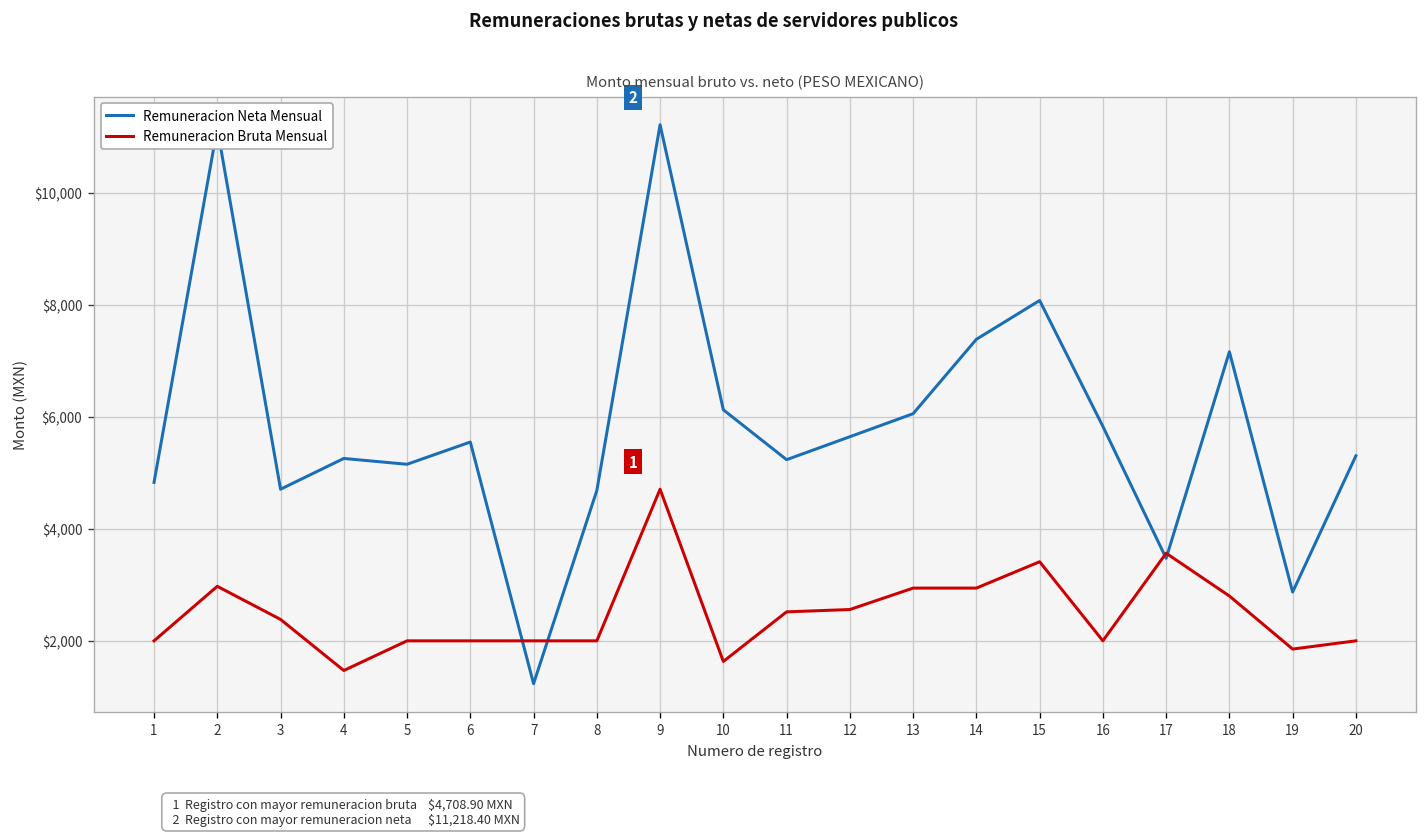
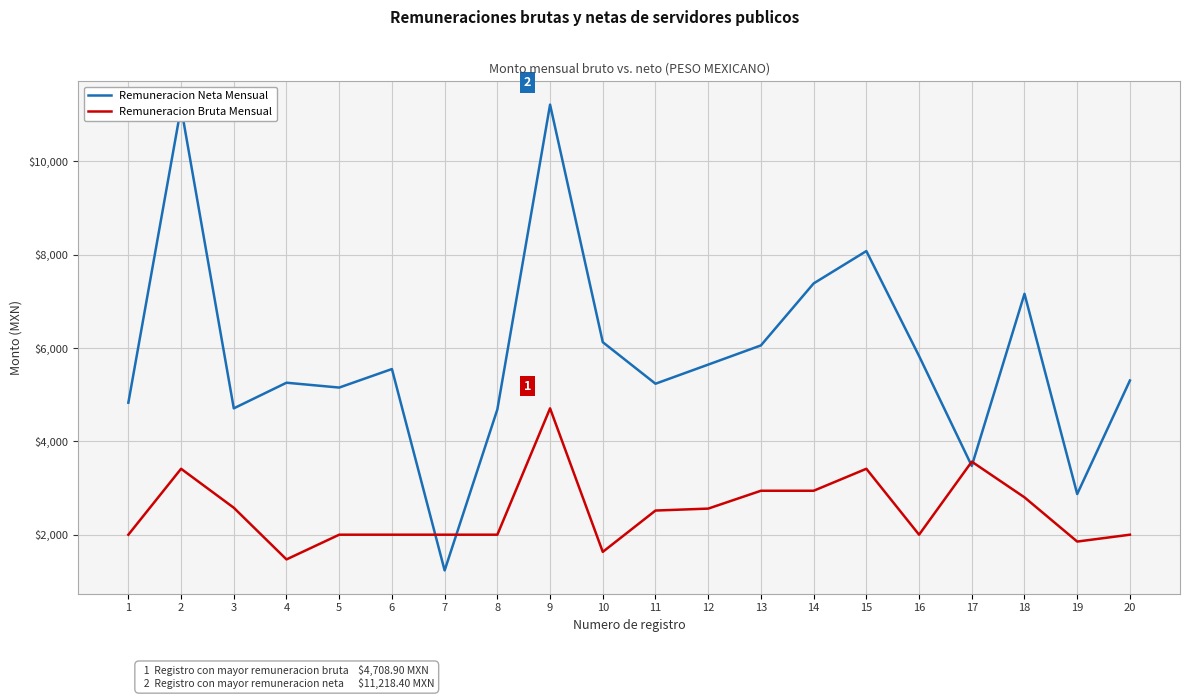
  {
    "Remuneracion Neta Mensual": {
      "1": "$4,800",
      "3": "$4,700",
      "4": "$5,300",
      "5": "$5,200",
      "6": "$5,600",
      "7": "$1,200",
      "8": "$4,700",
      "10": "$6,100",
      "11": "$5,200",
      "12": "$5,600",
      "13": "$6,100",
      "14": "$7,400",
      "15": "$8,100",
      "16": "$5,800",
      "17": "$3,500",
      "18": "$7,200",
      "19": "$2,900",
      "20": "$5,300"
    },
    "Remuneracion Bruta Mensual": {
      "1": "$2,000",
-     "2": "$3,000",
-     "3": "$2,400",
+     "2": "$3,400",
+     "3": "$2,600",
      "4": "$1,500",
      "5": "$2,000",
      "6": "$2,000",
      "7": "$2,000",
      "8": "$2,000",
      "10": "$1,600",
      "11": "$2,500",
      "12": "$2,600",
      "13": "$2,900",
      "14": "$2,900",
      "15": "$3,400",
      "16": "$2,000",
      "17": "$3,600",
      "18": "$2,800",
      "19": "$1,900",
      "20": "$2,000"
    }
  }
